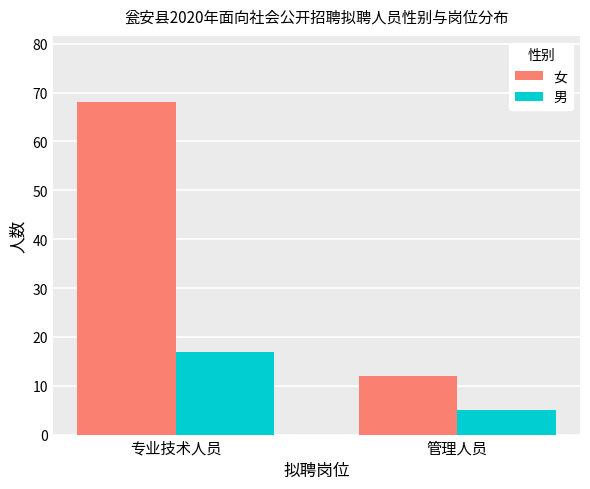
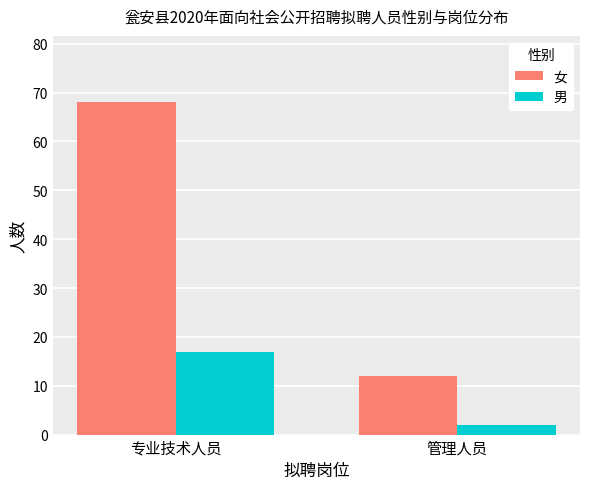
  {
    "女": {
      "专业技术人员": 68,
      "管理人员": 12
    },
    "男": {
      "专业技术人员": 17,
-     "管理人员": 5
+     "管理人员": 2
    }
  }
